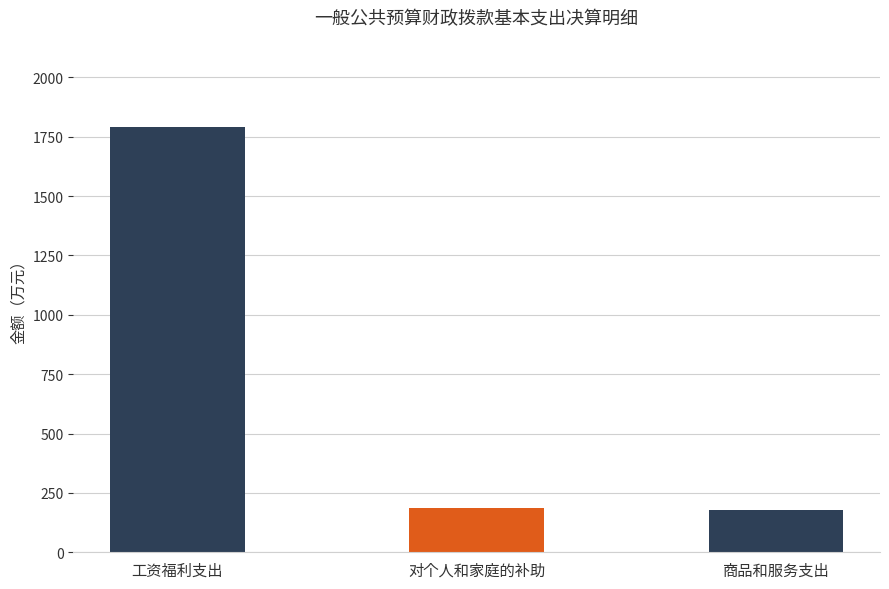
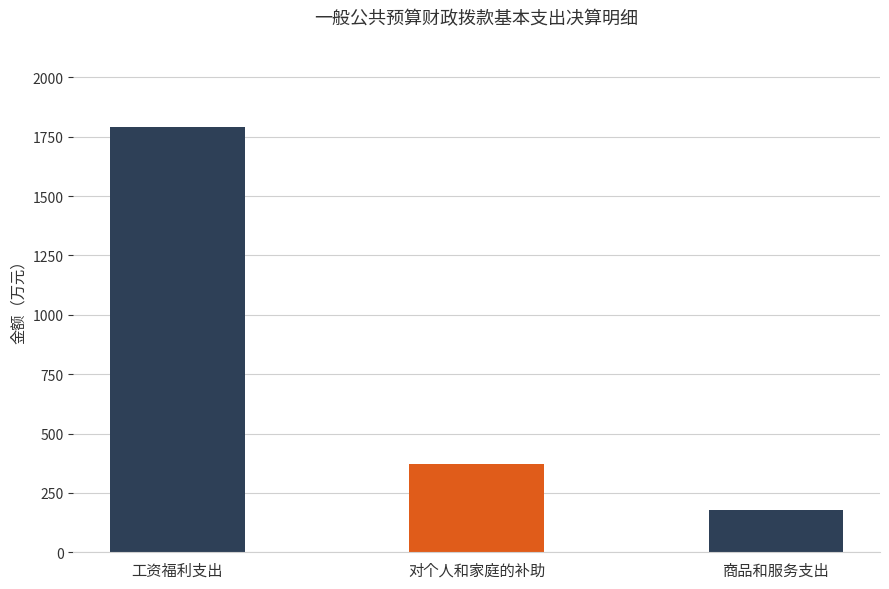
  {
    "工资福利支出": 1790,
-   "对个人和家庭的补助": 190,
+   "对个人和家庭的补助": 370,
    "商品和服务支出": 180
  }
